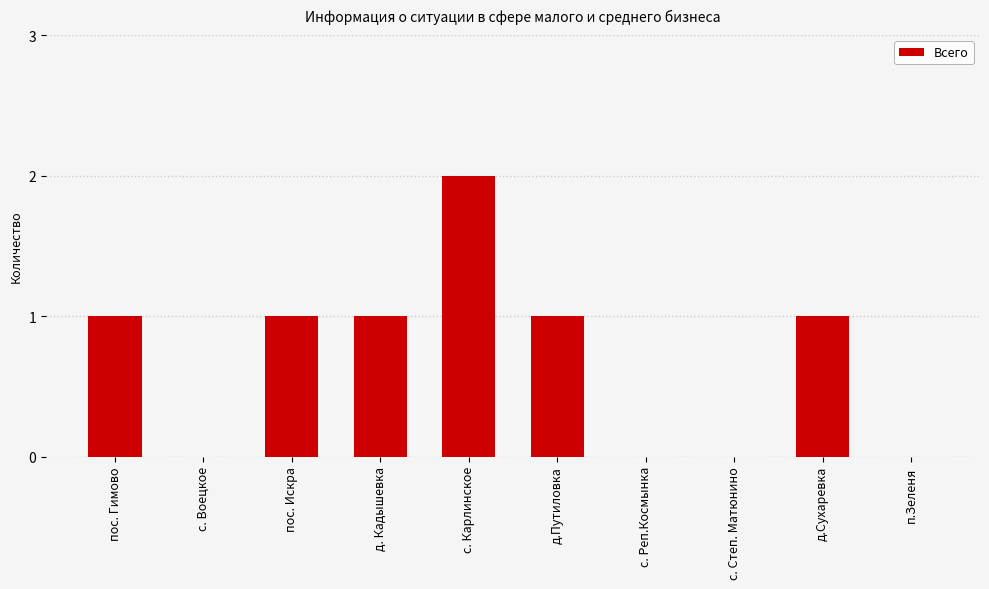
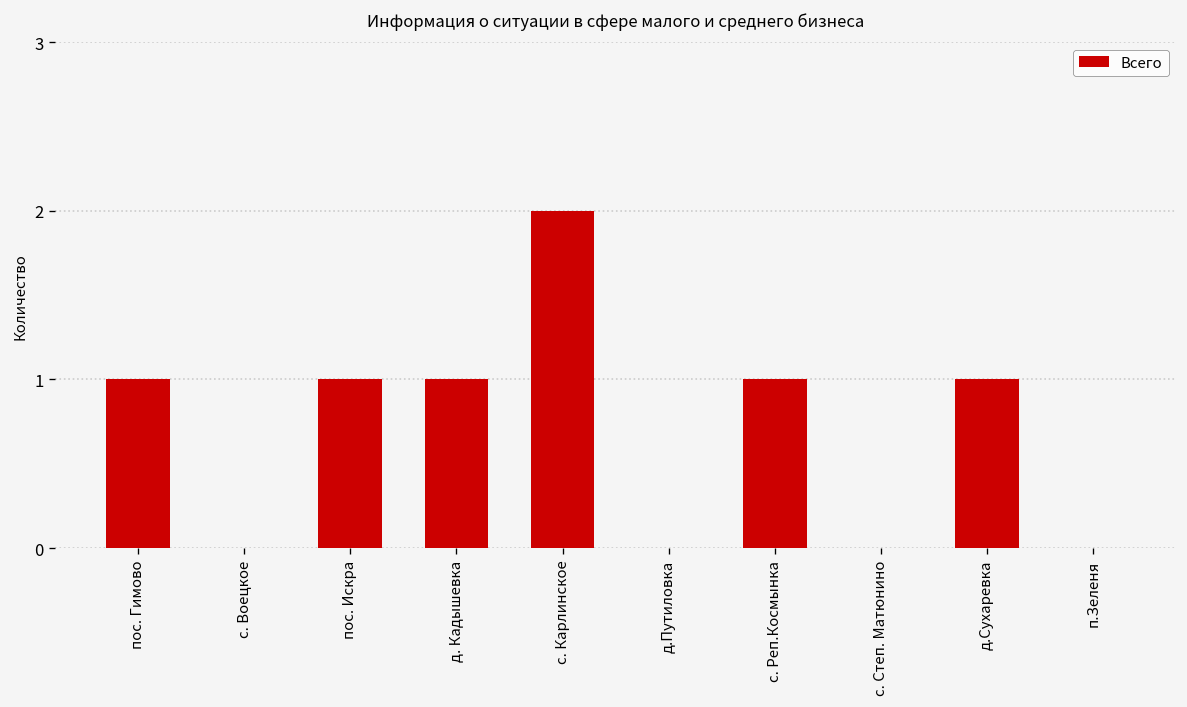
  {
    "пос. Гимово": 1,
    "с. Воецкое": 0,
    "пос. Искра": 1,
    "д. Кадышевка": 1,
    "с. Карлинское": 2,
-   "д.Путиловка": 1,
-   "с. Реп.Космынка": 0,
+   "д.Путиловка": 0,
+   "с. Реп.Космынка": 1,
    "с. Степ. Матюнино": 0,
    "д.Сухаревка": 1,
    "п.Зеленя": 0
  }
